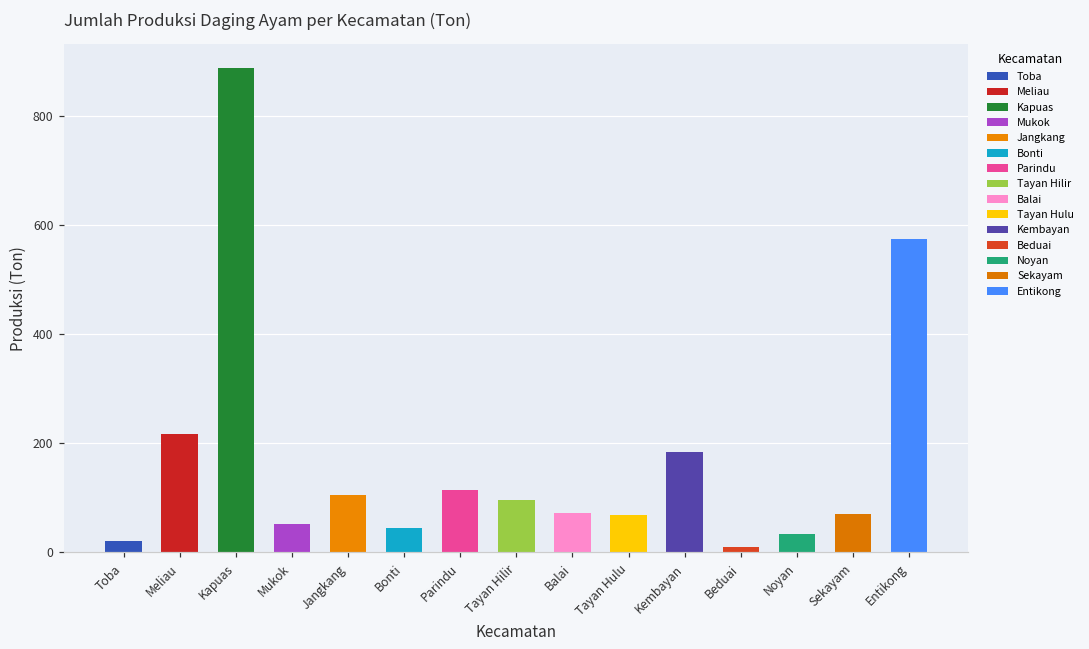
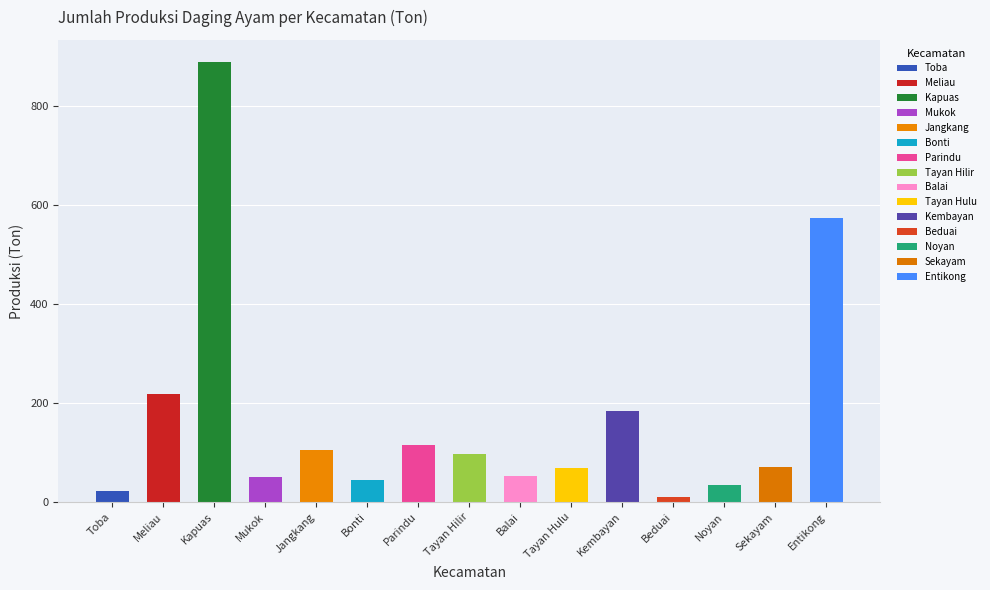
  {
    "Toba": 20,
    "Meliau": 220,
    "Kapuas": 890,
    "Mukok": 50,
    "Jangkang": 110,
    "Bonti": 40,
    "Parindu": 120,
    "Tayan Hilir": 100,
-   "Balai": 70,
+   "Balai": 50,
    "Tayan Hulu": 70,
    "Kembayan": 180,
    "Beduai": 10,
    "Noyan": 30,
    "Sekayam": 70,
    "Entikong": 570
  }
